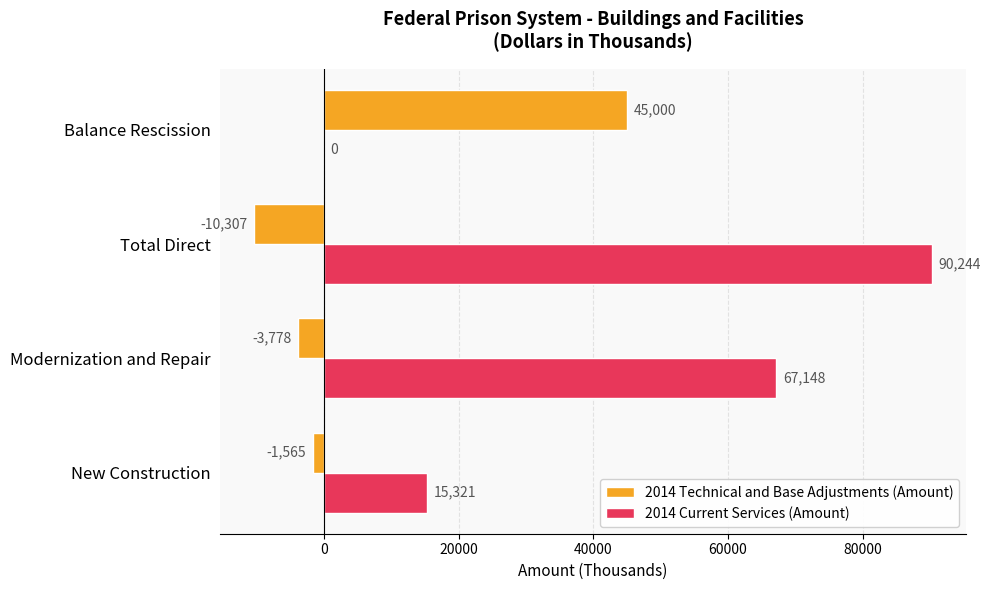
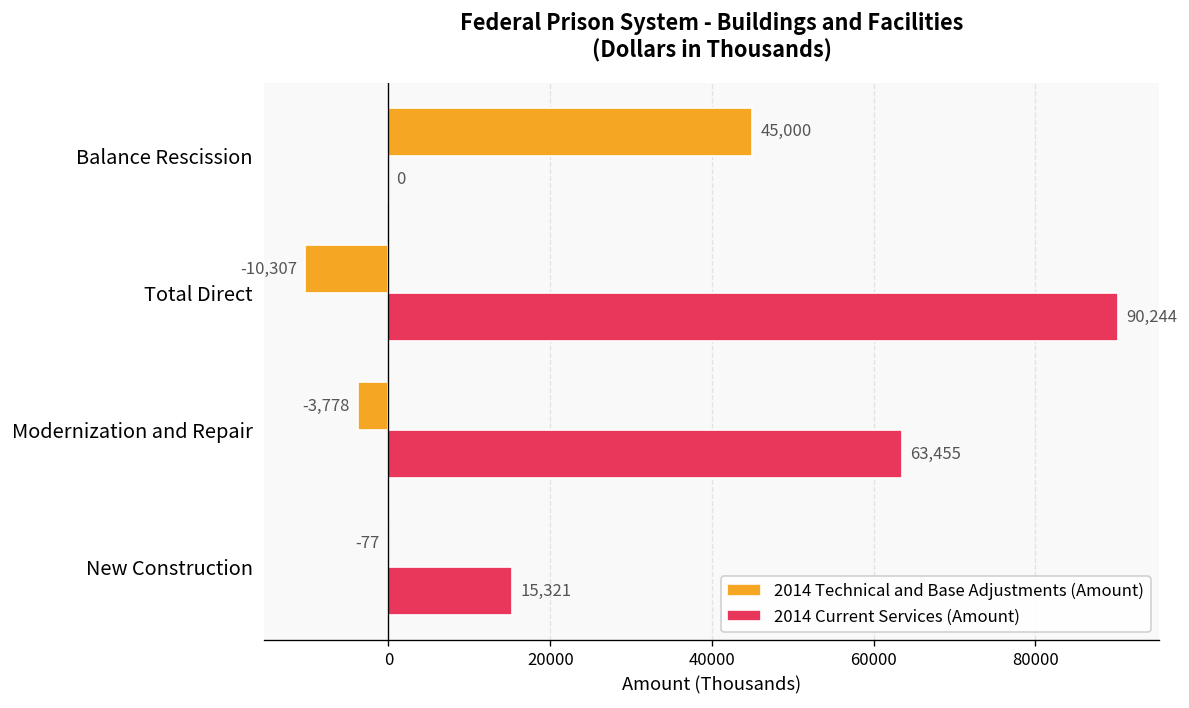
  {
    "2014 Technical and Base Adjustments (Amount)": {
      "Balance Rescission": "45,000",
      "Total Direct": "-10,307",
      "Modernization and Repair": "-3,778",
-     "New Construction": "-1,565"
+     "New Construction": "-77"
    },
    "2014 Current Services (Amount)": {
      "Balance Rescission": "0",
      "Total Direct": "90,244",
-     "Modernization and Repair": "67,148",
+     "Modernization and Repair": "63,455",
      "New Construction": "15,321"
    }
  }
